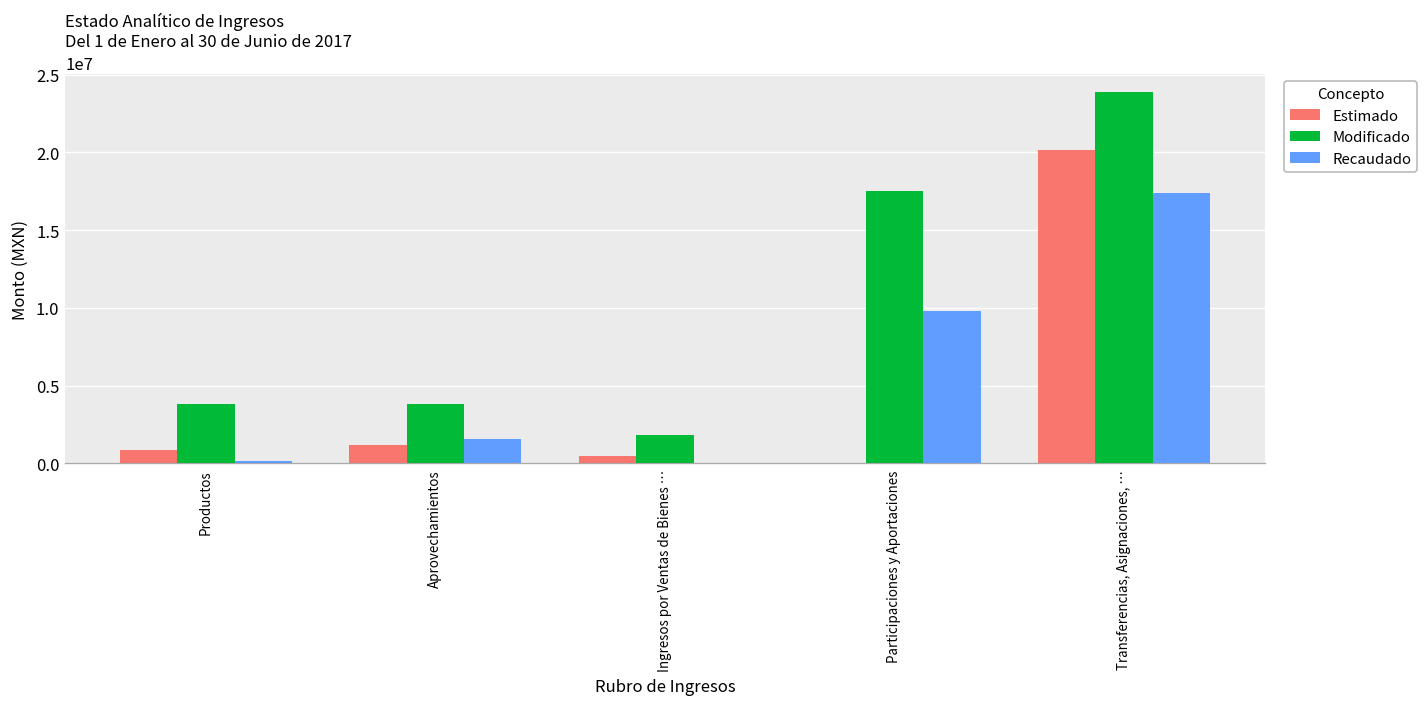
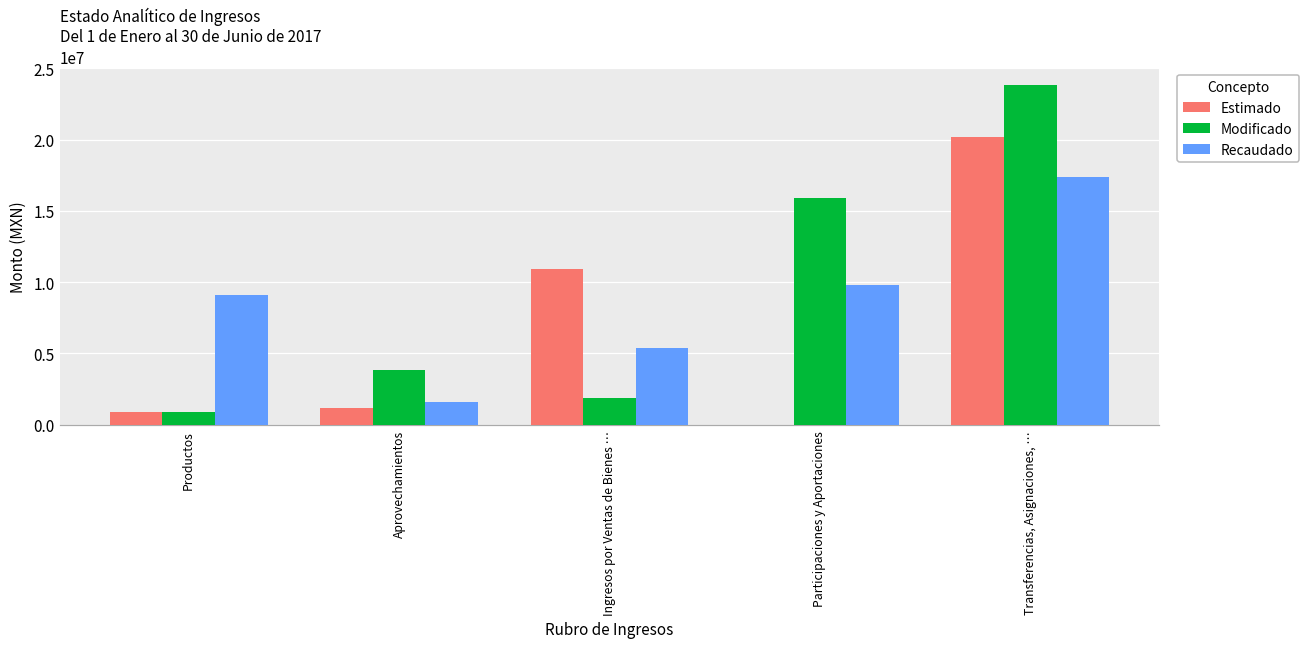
  {
    "Estimado": {
      "Productos": 900000,
      "Aprovechamientos": 1200000,
-     "Ingresos por Ventas de Bienes …": 500000,
+     "Ingresos por Ventas de Bienes …": 10900000,
      "Participaciones y Aportaciones": 0,
      "Transferencias, Asignaciones, …": 20200000
    },
    "Modificado": {
-     "Productos": 3800000,
+     "Productos": 900000,
      "Aprovechamientos": 3800000,
      "Ingresos por Ventas de Bienes …": 1900000,
-     "Participaciones y Aportaciones": 17500000,
+     "Participaciones y Aportaciones": 15900000,
      "Transferencias, Asignaciones, …": 23800000
    },
    "Recaudado": {
-     "Productos": 200000,
+     "Productos": 9100000,
      "Aprovechamientos": 1600000,
-     "Ingresos por Ventas de Bienes …": 0,
+     "Ingresos por Ventas de Bienes …": 5400000,
      "Participaciones y Aportaciones": 9800000,
      "Transferencias, Asignaciones, …": 17400000
    }
  }
